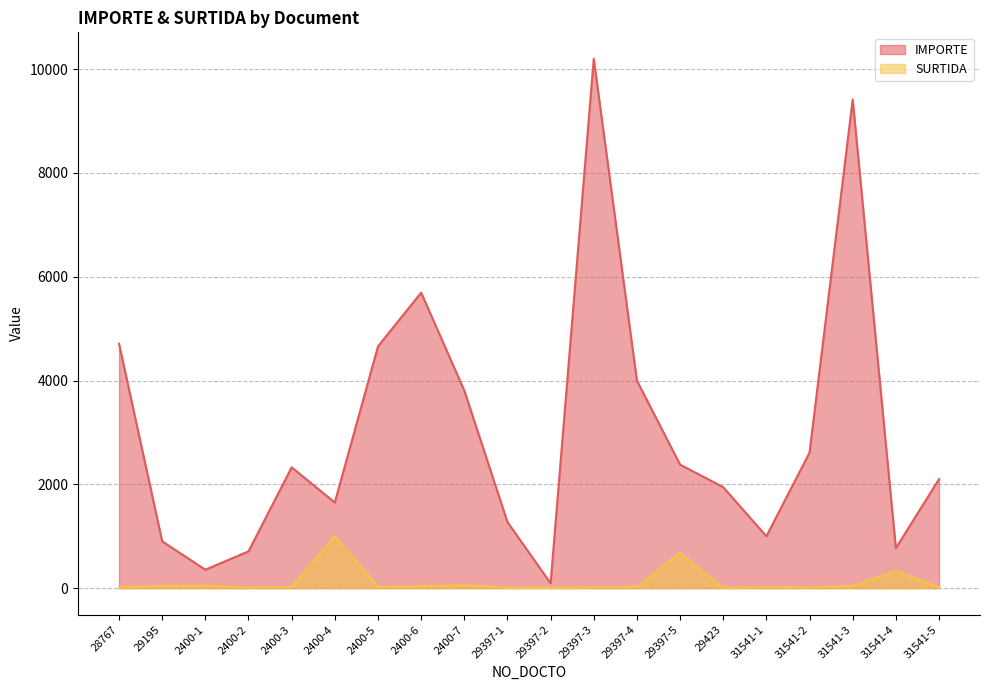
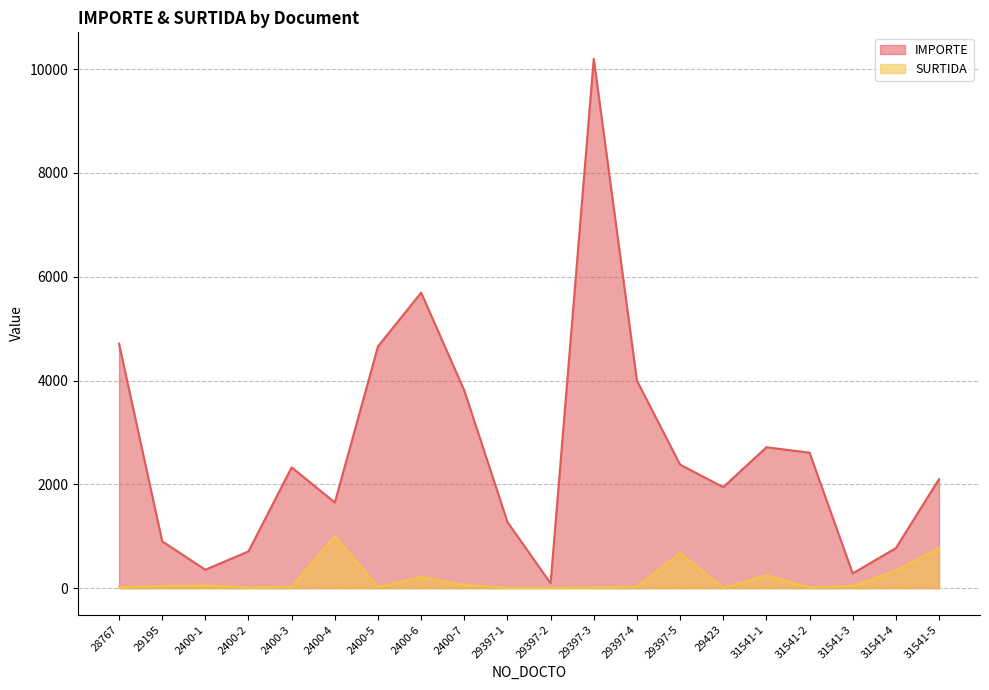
  {
    "IMPORTE": {
      "28767": 4700,
      "29195": 900,
      "2400-1": 400,
      "2400-2": 700,
      "2400-3": 2300,
      "2400-4": 1700,
      "2400-5": 4700,
      "2400-6": 5700,
      "2400-7": 3800,
      "29397-1": 1300,
      "29397-2": 100,
      "29397-3": 10200,
      "29397-4": 4000,
      "29397-5": 2400,
      "29423": 1900,
-     "31541-1": 1000,
+     "31541-1": 2700,
      "31541-2": 2600,
-     "31541-3": 9400,
+     "31541-3": 300,
      "31541-4": 800,
      "31541-5": 2100
    },
    "SURTIDA": {
      "28767": 0,
      "29195": 0,
      "2400-1": 100,
      "2400-2": 0,
      "2400-3": 0,
      "2400-4": 1000,
      "2400-5": 0,
-     "2400-6": 0,
+     "2400-6": 200,
      "2400-7": 100,
      "29397-1": 0,
      "29397-2": 0,
      "29397-3": 0,
      "29397-4": 0,
      "29397-5": 700,
      "29423": 0,
-     "31541-1": 0,
+     "31541-1": 300,
      "31541-2": 0,
      "31541-3": 0,
      "31541-4": 300,
-     "31541-5": 0
+     "31541-5": 800
    }
  }
